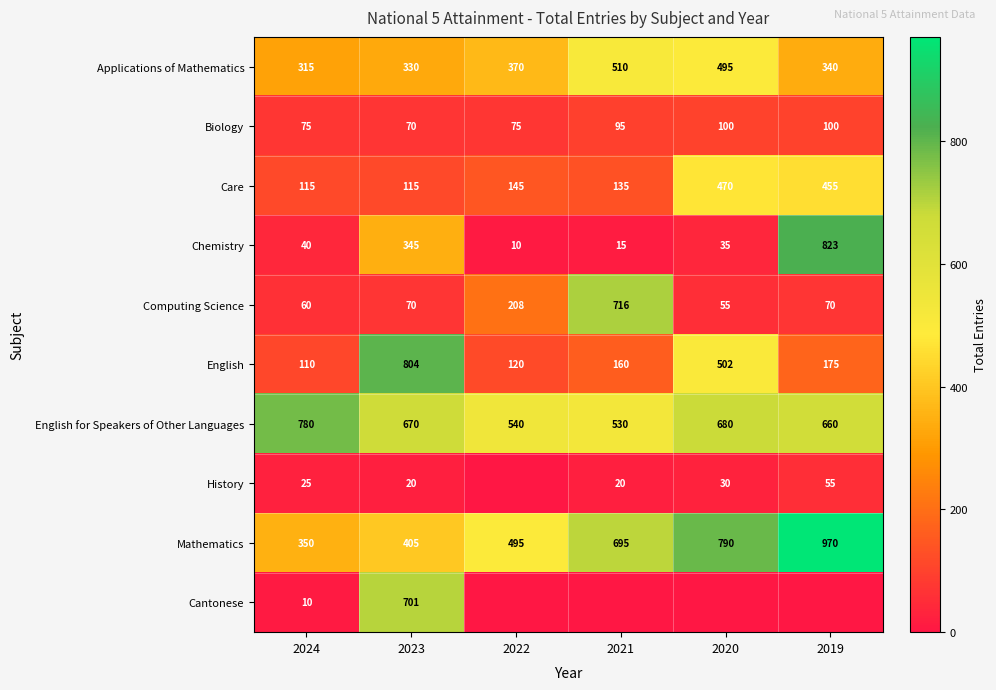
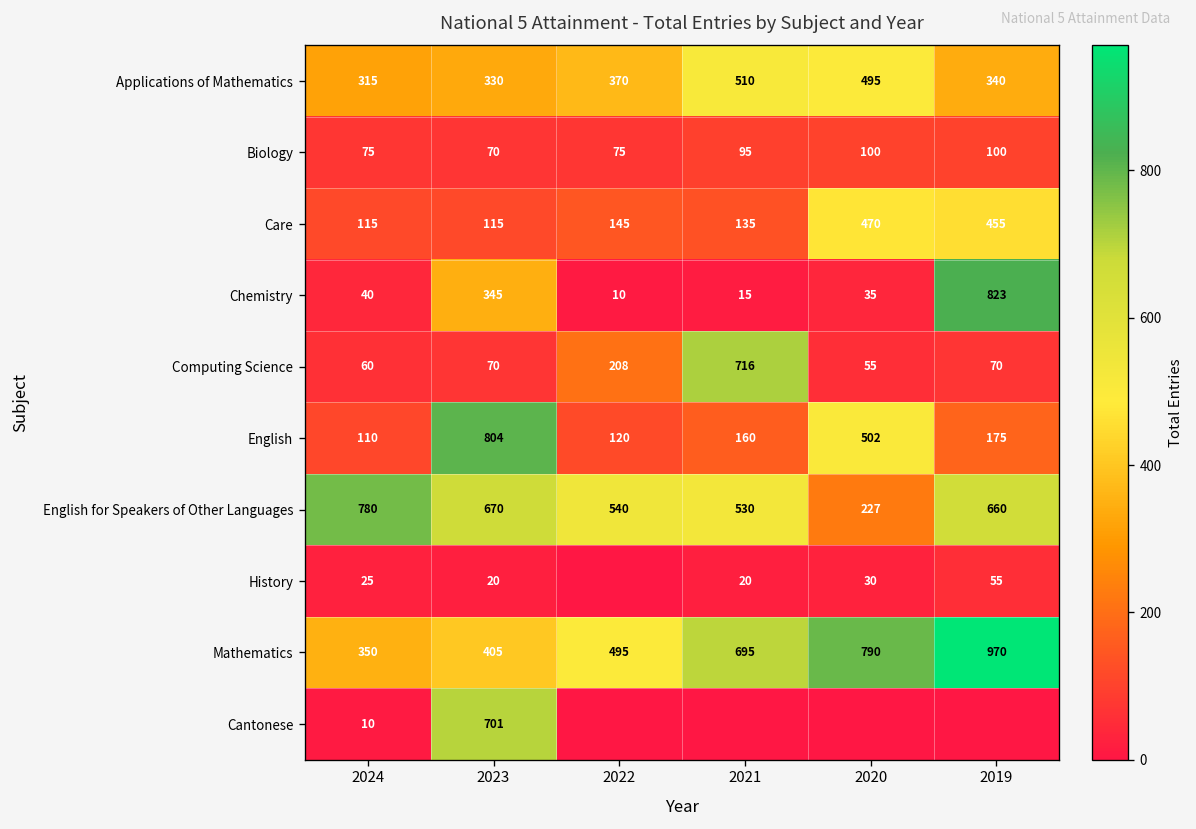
  {
    "Applications of Mathematics": {
      "2024": 315,
      "2023": 330,
      "2022": 370,
      "2021": 510,
      "2020": 495,
      "2019": 340
    },
    "Biology": {
      "2024": 75,
      "2023": 70,
      "2022": 75,
      "2021": 95,
      "2020": 100,
      "2019": 100
    },
    "Care": {
      "2024": 115,
      "2023": 115,
      "2022": 145,
      "2021": 135,
      "2020": 470,
      "2019": 455
    },
    "Chemistry": {
      "2024": 40,
      "2023": 345,
      "2022": 10,
      "2021": 15,
      "2020": 35,
      "2019": 823
    },
    "Computing Science": {
      "2024": 60,
      "2023": 70,
      "2022": 208,
      "2021": 716,
      "2020": 55,
      "2019": 70
    },
    "English": {
      "2024": 110,
      "2023": 804,
      "2022": 120,
      "2021": 160,
      "2020": 502,
      "2019": 175
    },
    "English for Speakers of Other Languages": {
      "2024": 780,
      "2023": 670,
      "2022": 540,
      "2021": 530,
-     "2020": 680,
+     "2020": 227,
      "2019": 660
    },
    "History": {
      "2024": 25,
      "2023": 20,
      "2021": 20,
      "2020": 30,
      "2019": 55
    },
    "Mathematics": {
      "2024": 350,
      "2023": 405,
      "2022": 495,
      "2021": 695,
      "2020": 790,
      "2019": 970
    },
    "Cantonese": {
      "2024": 10,
      "2023": 701
    }
  }
